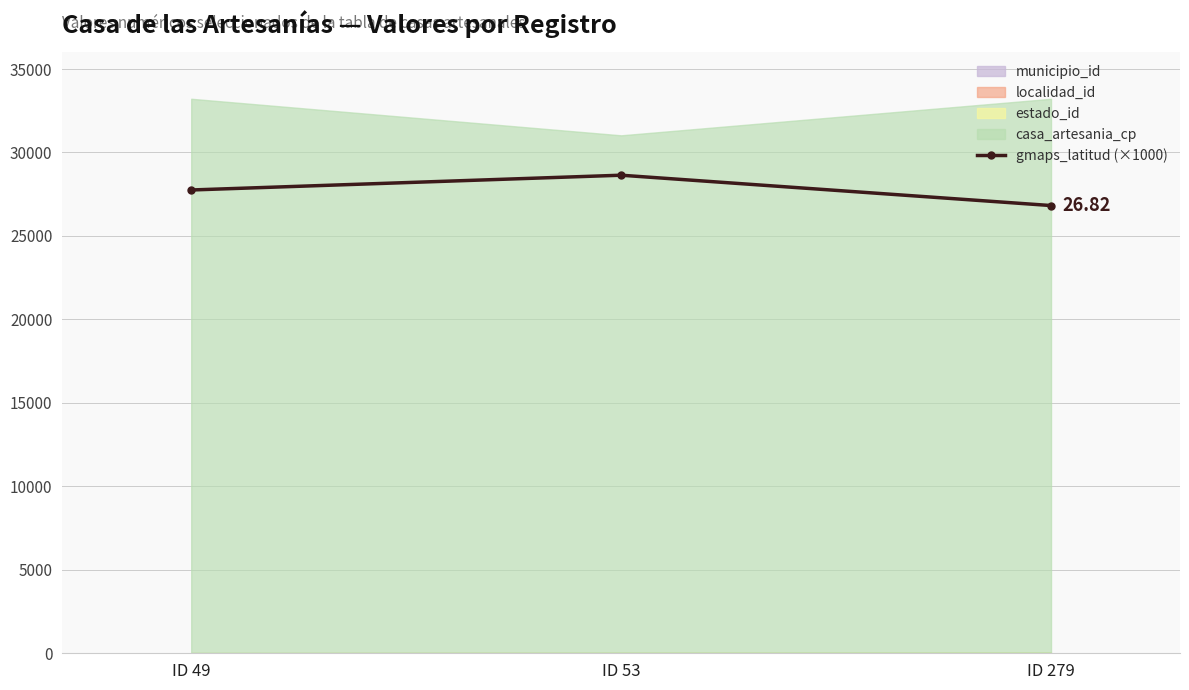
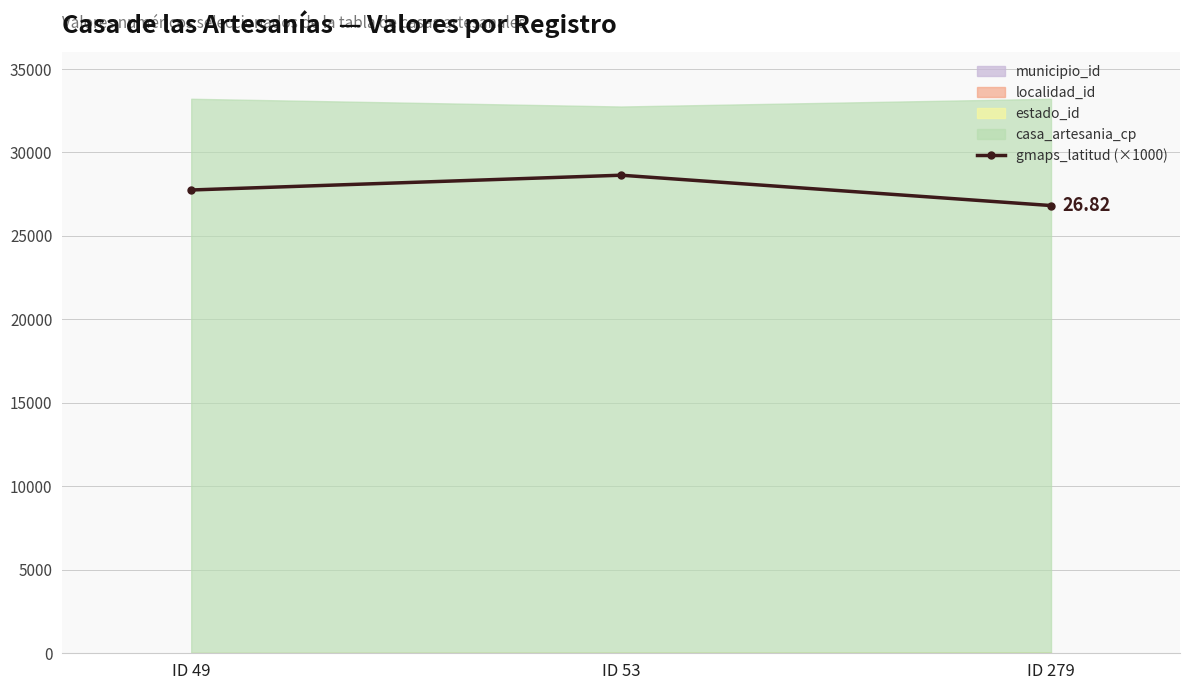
  {
    "gmaps_latitud (×1000)": {
      "ID 49": 27800,
      "ID 53": 28600
    },
    "casa_artesania_cp": {
      "ID 49": 33200,
-     "ID 53": 31000,
+     "ID 53": 32700,
      "ID 279": 33200
    }
  }
